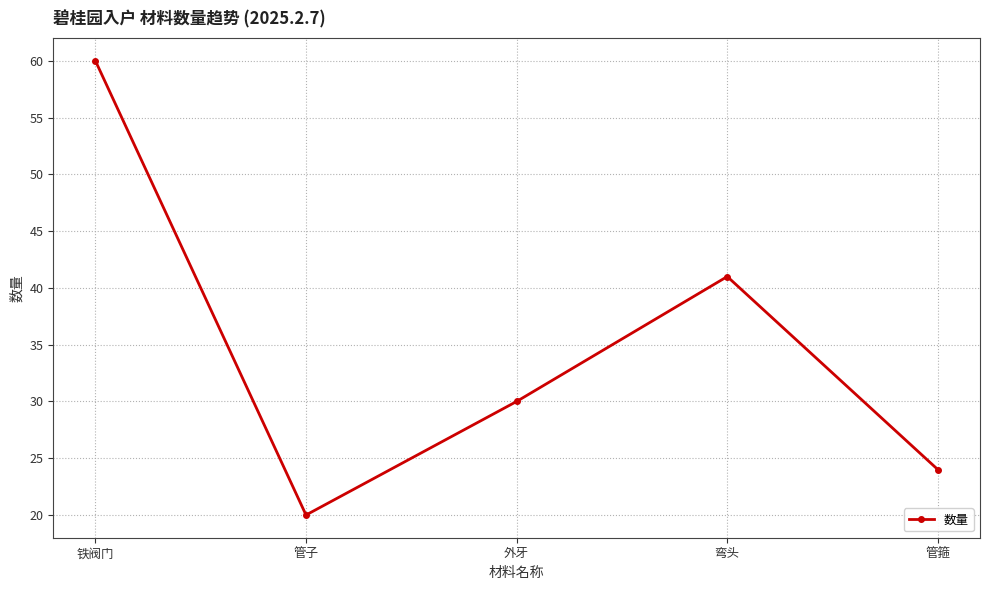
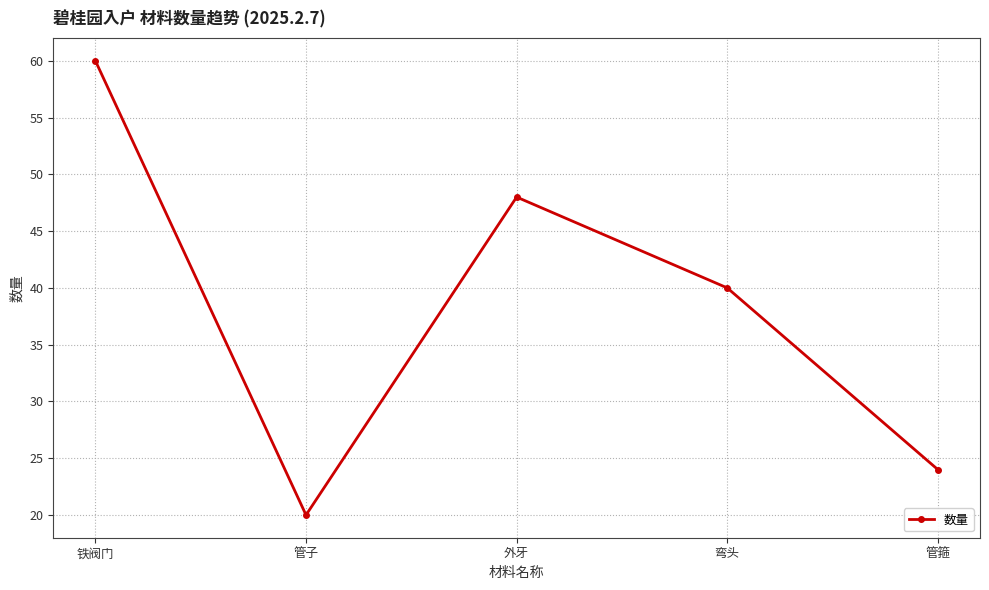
  {
    "铁阀门": 60,
    "管子": 20,
-   "外牙": 30,
-   "弯头": 41,
+   "外牙": 48,
+   "弯头": 40,
    "管箍": 24
  }
